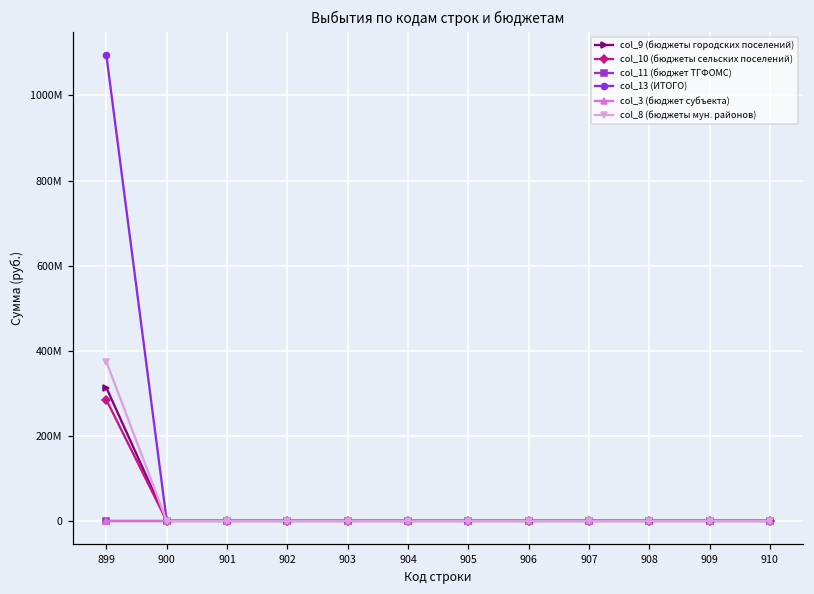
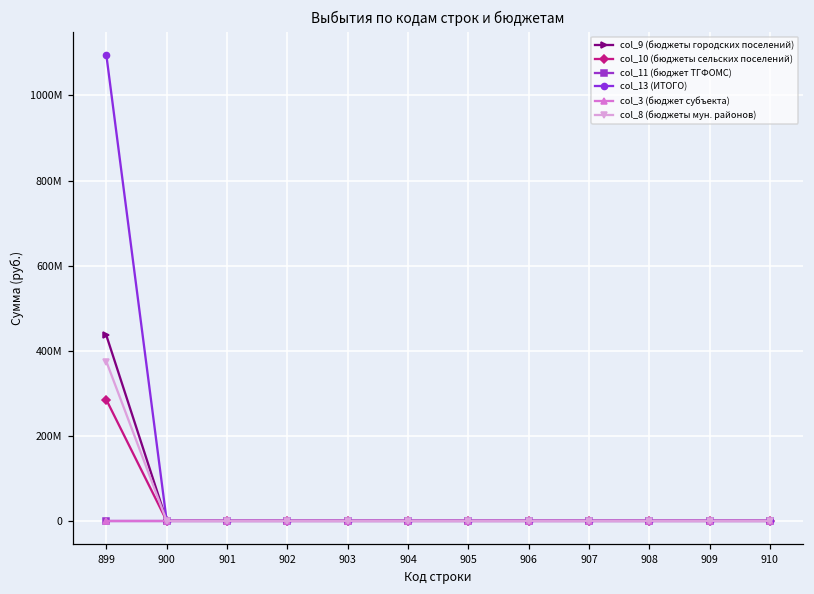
  {
    "col_9 (бюджеты городских поселений)": {
-     "899": 310000000
+     "899": 440000000
    },
    "col_10 (бюджеты сельских поселений)": {
      "899": 280000000
    },
    "col_13 (ИТОГО)": {
      "899": 1090000000
    }
  }
